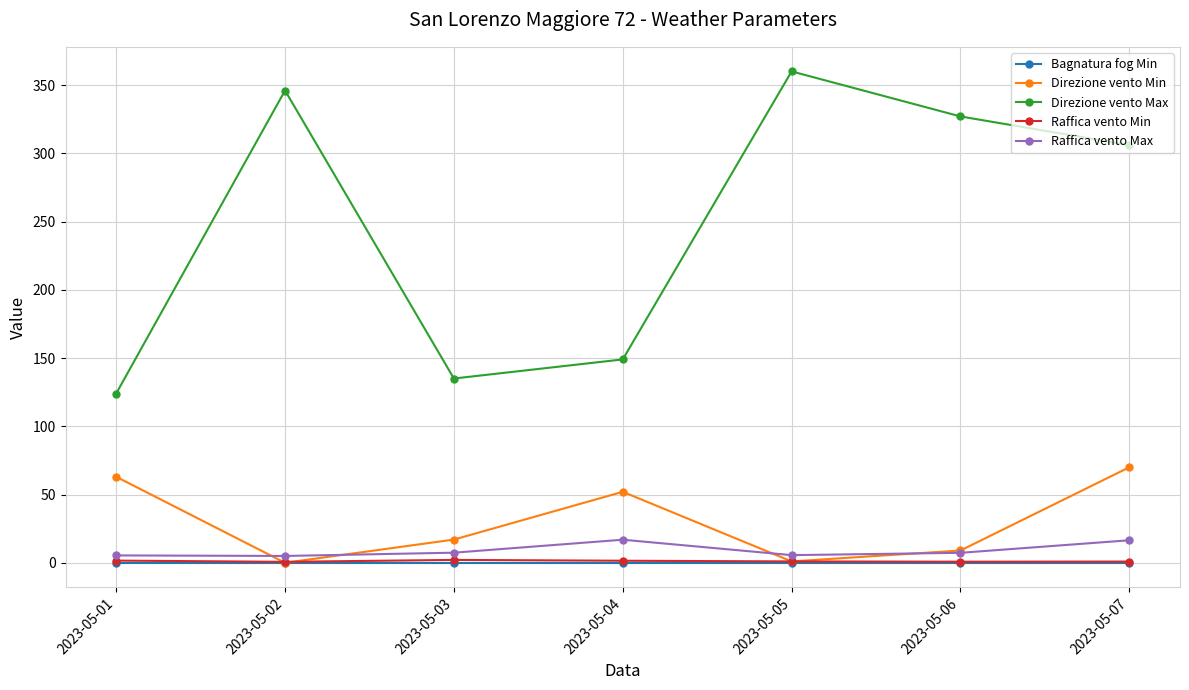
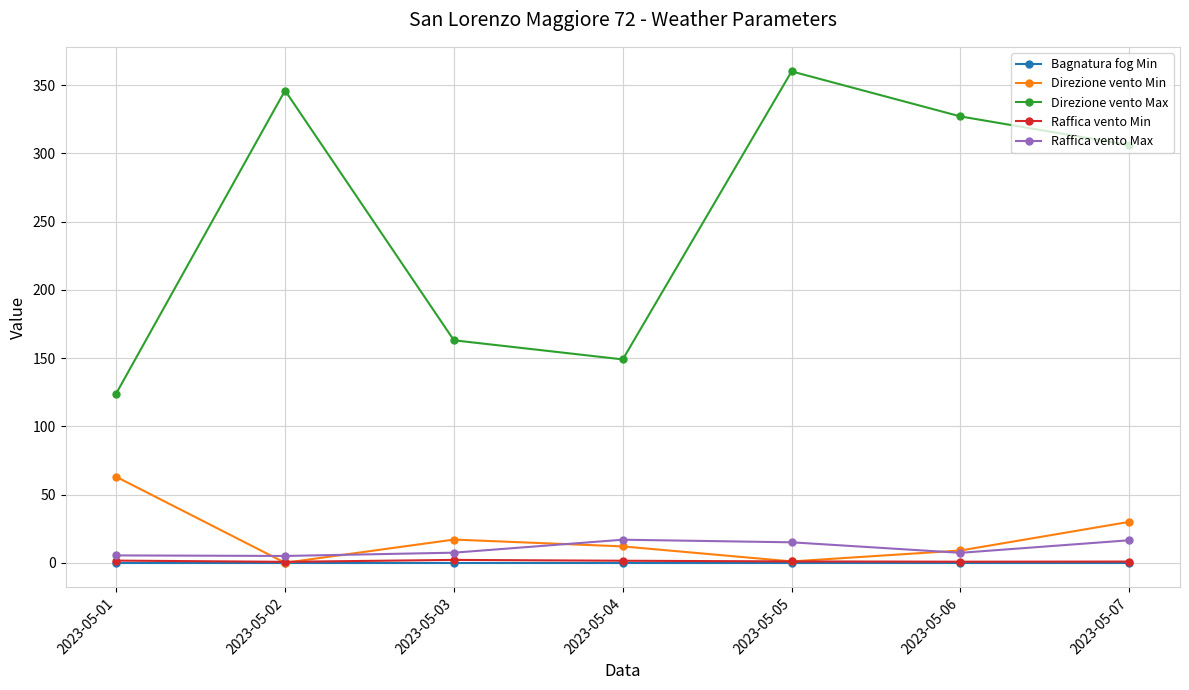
  {
    "Bagnatura fog Min": {
      "2023-05-03": 0
    },
    "Direzione vento Min": {
      "2023-05-01": 63,
      "2023-05-03": 17,
-     "2023-05-04": 52,
-     "2023-05-07": 70
+     "2023-05-04": 12,
+     "2023-05-07": 30
    },
    "Direzione vento Max": {
      "2023-05-01": 124,
      "2023-05-02": 346,
-     "2023-05-03": 135,
+     "2023-05-03": 163,
      "2023-05-04": 149,
      "2023-05-05": 360,
      "2023-05-06": 327
    },
    "Raffica vento Min": {
      "2023-05-03": 2
    },
    "Raffica vento Max": {
      "2023-05-01": 5,
      "2023-05-02": 5,
      "2023-05-03": 7,
      "2023-05-04": 17,
-     "2023-05-05": 6,
+     "2023-05-05": 15,
      "2023-05-07": 17
    }
  }
